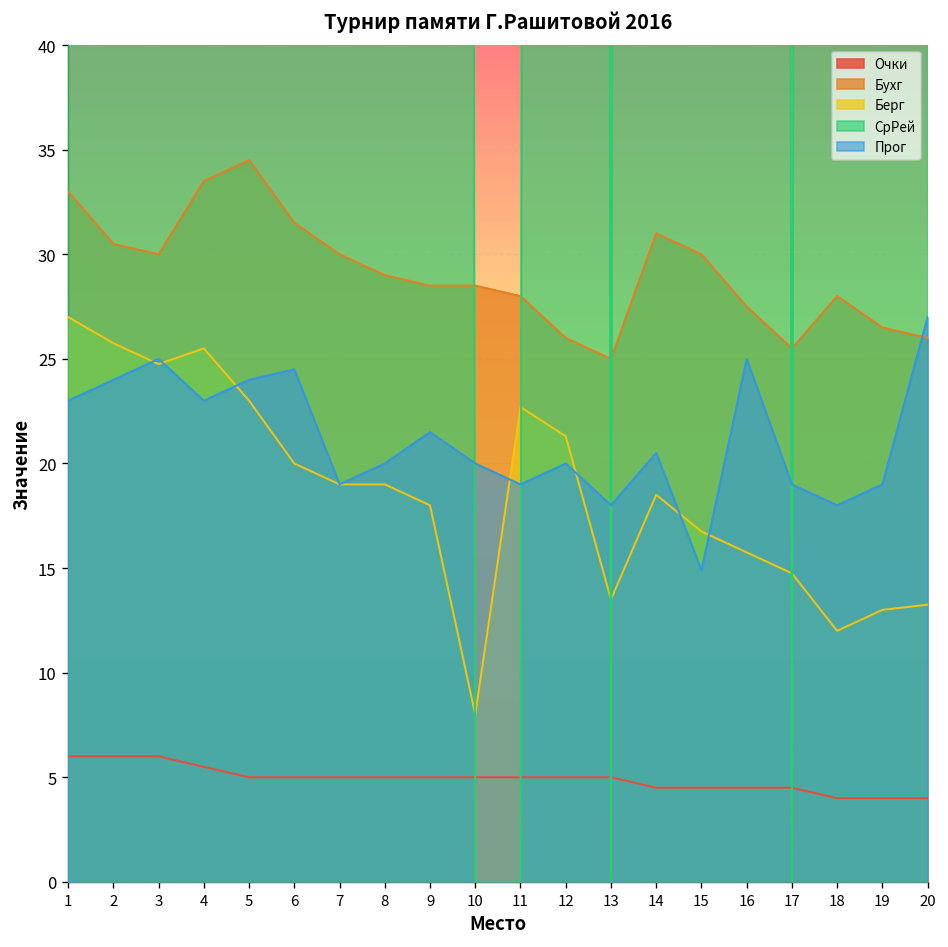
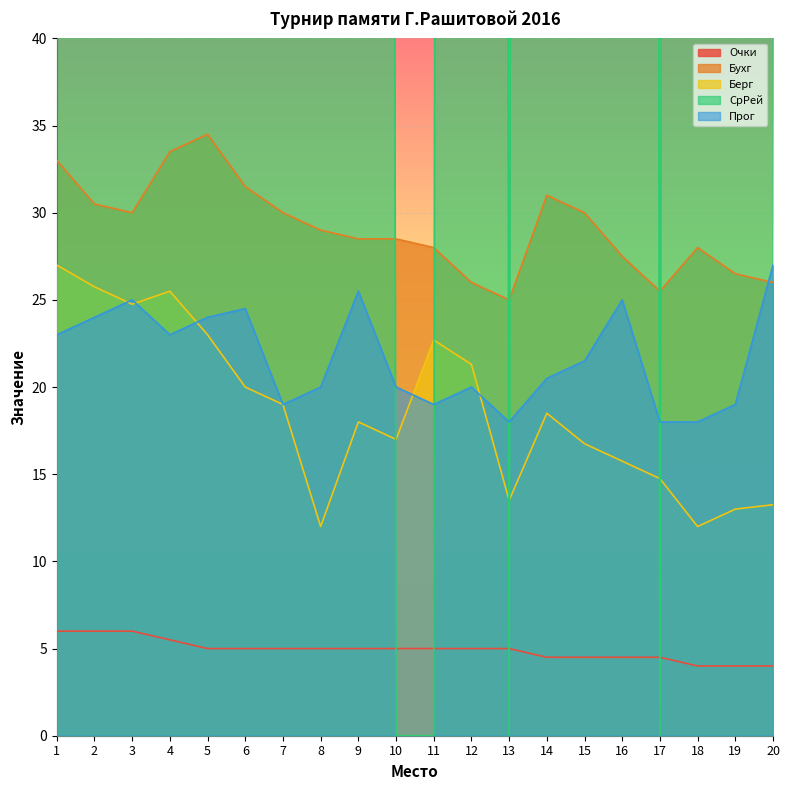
  {
    "Берг": {
      "1": 27,
      "2": 25.8,
      "3": 24.8,
      "4": 25.5,
      "5": 23,
      "6": 20,
-     "8": 19,
+     "8": 12,
      "9": 18,
-     "10": 8,
+     "10": 17,
      "11": 22.7,
      "12": 21.3,
      "13": 13.5,
      "14": 18.5,
      "15": 16.8,
      "16": 15.8,
      "17": 14.8,
      "18": 12,
      "19": 13,
      "20": 13.3
    },
    "СрРей": {
      "10": 0.0,
      "11": 0.0,
      "13": 0.0,
      "17": 0.0
    },
    "Прог": {
      "1": 23.0,
      "2": 24.0,
      "3": 25.0,
      "4": 23.0,
      "5": 24.0,
      "6": 24.5,
      "8": 20.0,
-     "9": 21.5,
+     "9": 25.5,
      "10": 20.0,
      "11": 19.0,
      "12": 20.0,
      "13": 18.0,
      "14": 20.5,
-     "15": 14.9,
+     "15": 21.5,
      "16": 25.0,
-     "17": 19,
+     "17": 18,
      "18": 18.0,
      "19": 19.0,
      "20": 27.0
    }
  }
